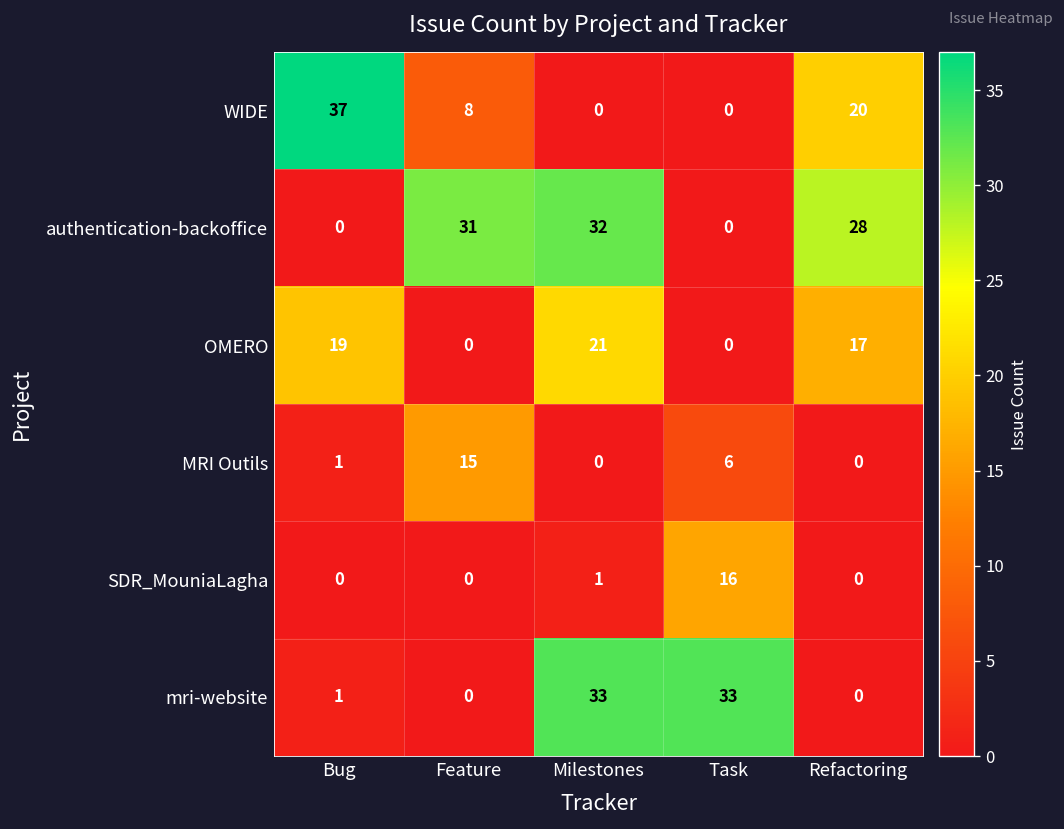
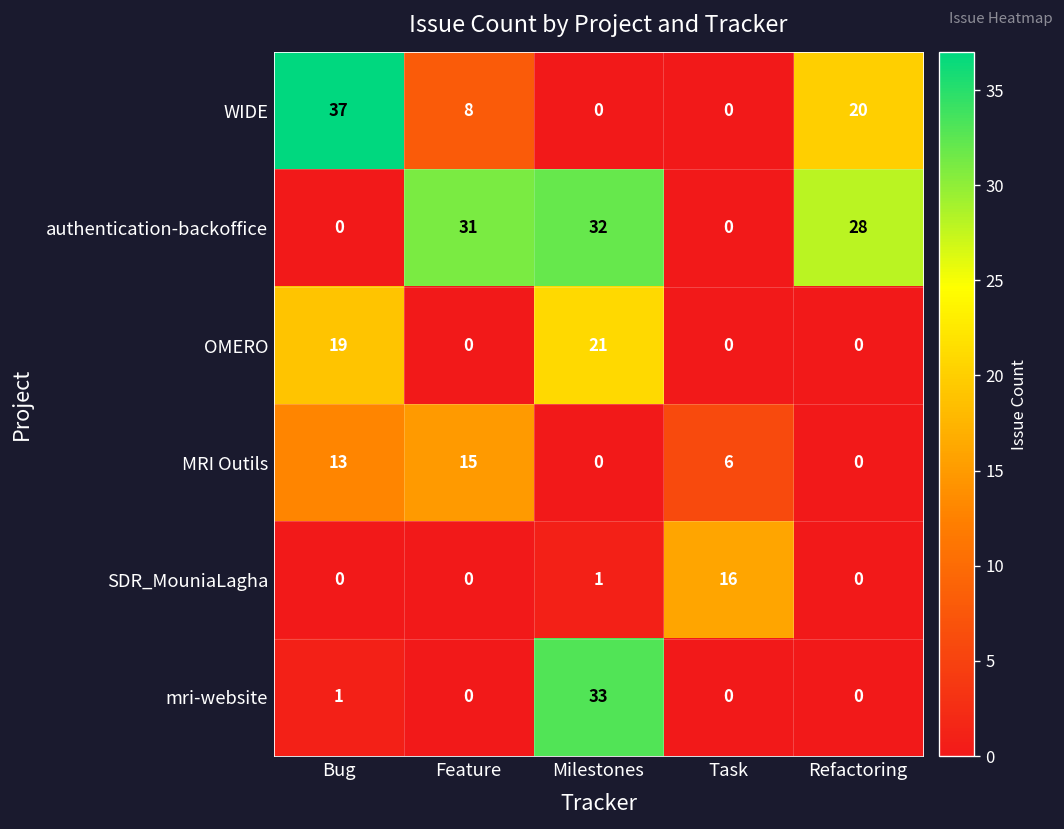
  {
    "WIDE": {
      "Bug": 37,
      "Feature": 8,
      "Milestones": 0,
      "Task": 0,
      "Refactoring": 20
    },
    "authentication-backoffice": {
      "Bug": 0,
      "Feature": 31,
      "Milestones": 32,
      "Task": 0,
      "Refactoring": 28
    },
    "OMERO": {
      "Bug": 19,
      "Feature": 0,
      "Milestones": 21,
      "Task": 0,
-     "Refactoring": 17
+     "Refactoring": 0
    },
    "MRI Outils": {
-     "Bug": 1,
+     "Bug": 13,
      "Feature": 15,
      "Milestones": 0,
      "Task": 6,
      "Refactoring": 0
    },
    "SDR_MouniaLagha": {
      "Bug": 0,
      "Feature": 0,
      "Milestones": 1,
      "Task": 16,
      "Refactoring": 0
    },
    "mri-website": {
      "Bug": 1,
      "Feature": 0,
      "Milestones": 33,
-     "Task": 33,
+     "Task": 0,
      "Refactoring": 0
    }
  }
